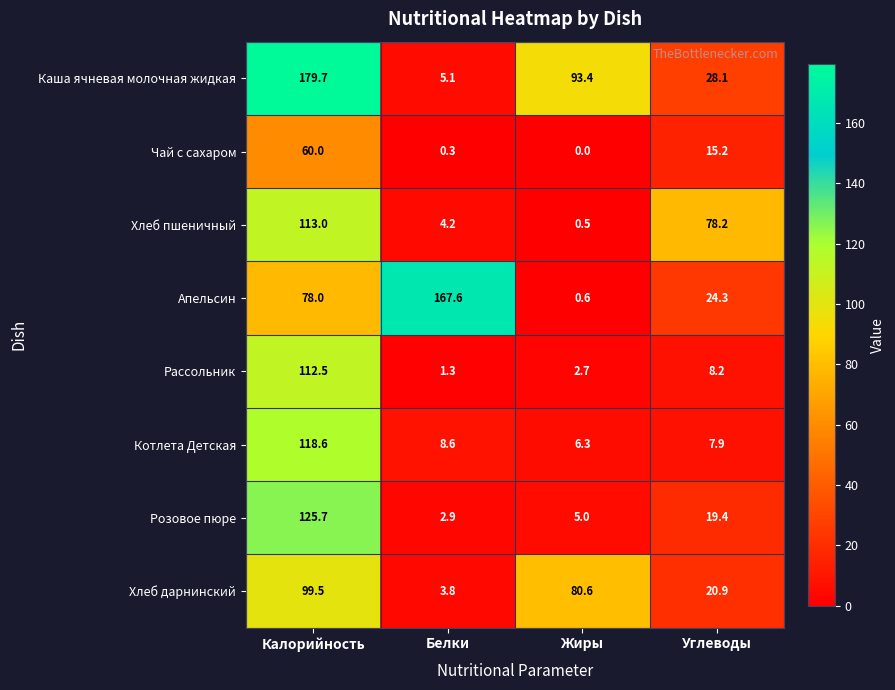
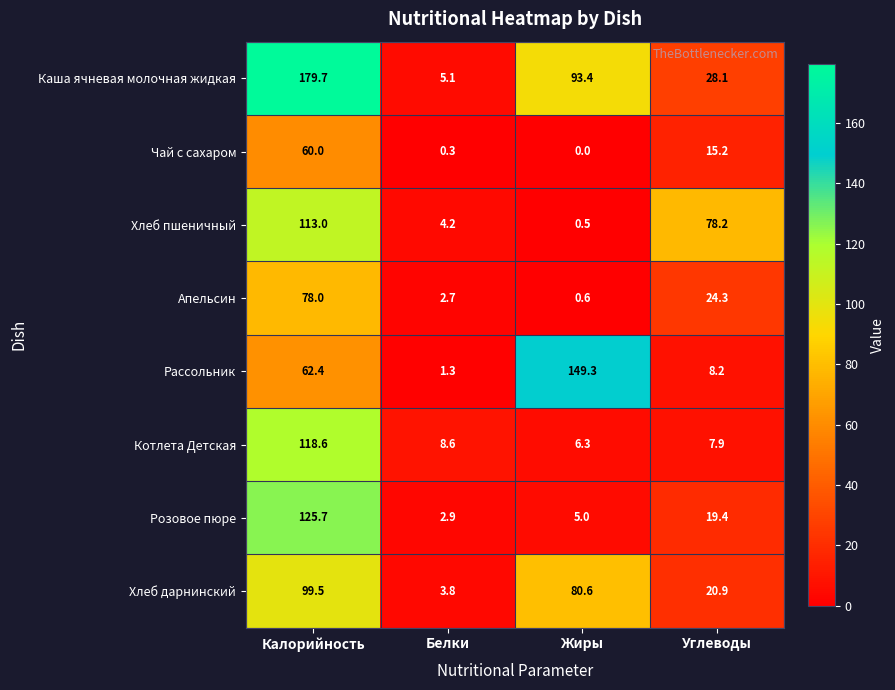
  {
    "Каша ячневая молочная жидкая": {
      "Калорийность": 179.7,
      "Белки": 5.1,
      "Жиры": 93.4
    },
    "Чай с сахаром": {
      "Калорийность": 60.0,
      "Белки": 0.3,
      "Жиры": 0.0,
      "Углеводы": 15.2
    },
    "Хлеб пшеничный": {
      "Калорийность": 113.0,
      "Белки": 4.2,
      "Жиры": 0.5,
      "Углеводы": 78.2
    },
    "Апельсин": {
      "Калорийность": 78.0,
-     "Белки": 167.6,
+     "Белки": 2.7,
      "Жиры": 0.6,
      "Углеводы": 24.3
    },
    "Рассольник": {
-     "Калорийность": 112.5,
+     "Калорийность": 62.4,
      "Белки": 1.3,
-     "Жиры": 2.7,
+     "Жиры": 149.3,
      "Углеводы": 8.2
    },
    "Котлета Детская": {
      "Калорийность": 118.6,
      "Белки": 8.6,
      "Жиры": 6.3,
      "Углеводы": 7.9
    },
    "Розовое пюре": {
      "Калорийность": 125.7,
      "Белки": 2.9,
      "Жиры": 5.0,
      "Углеводы": 19.4
    },
    "Хлеб дарнинский": {
      "Калорийность": 99.5,
      "Белки": 3.8,
      "Жиры": 80.6,
      "Углеводы": 20.9
    }
  }
